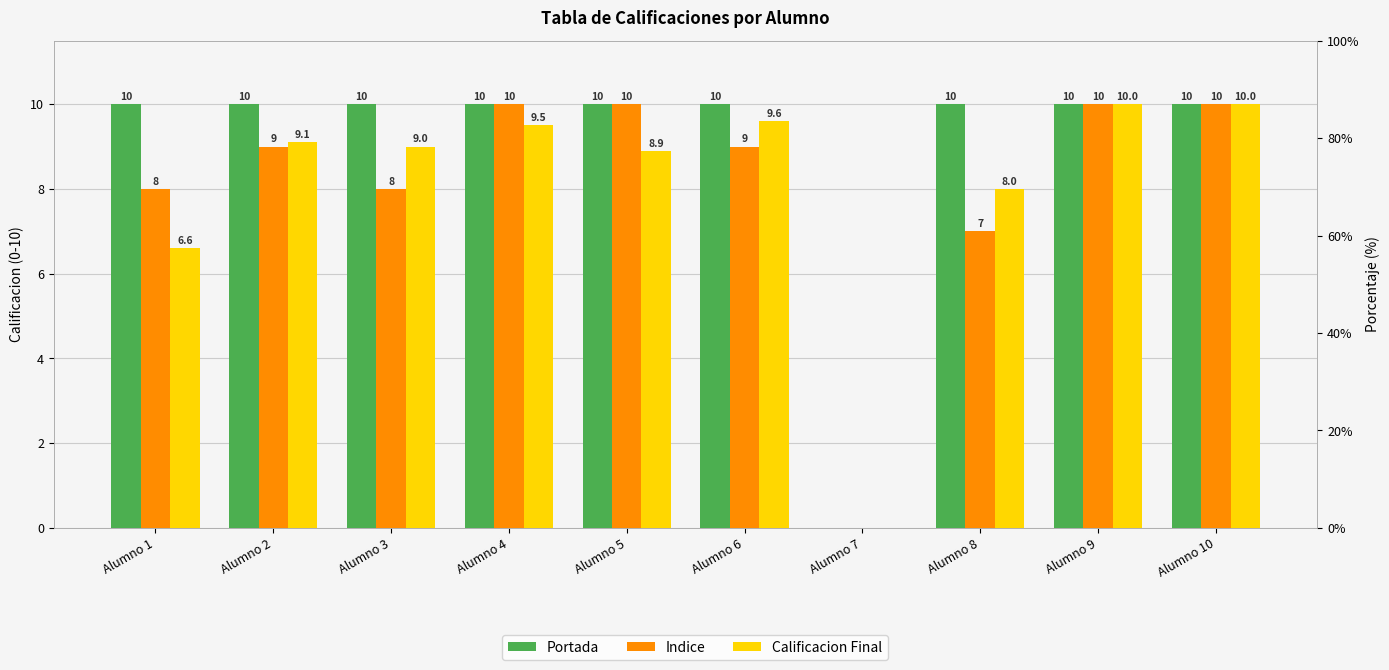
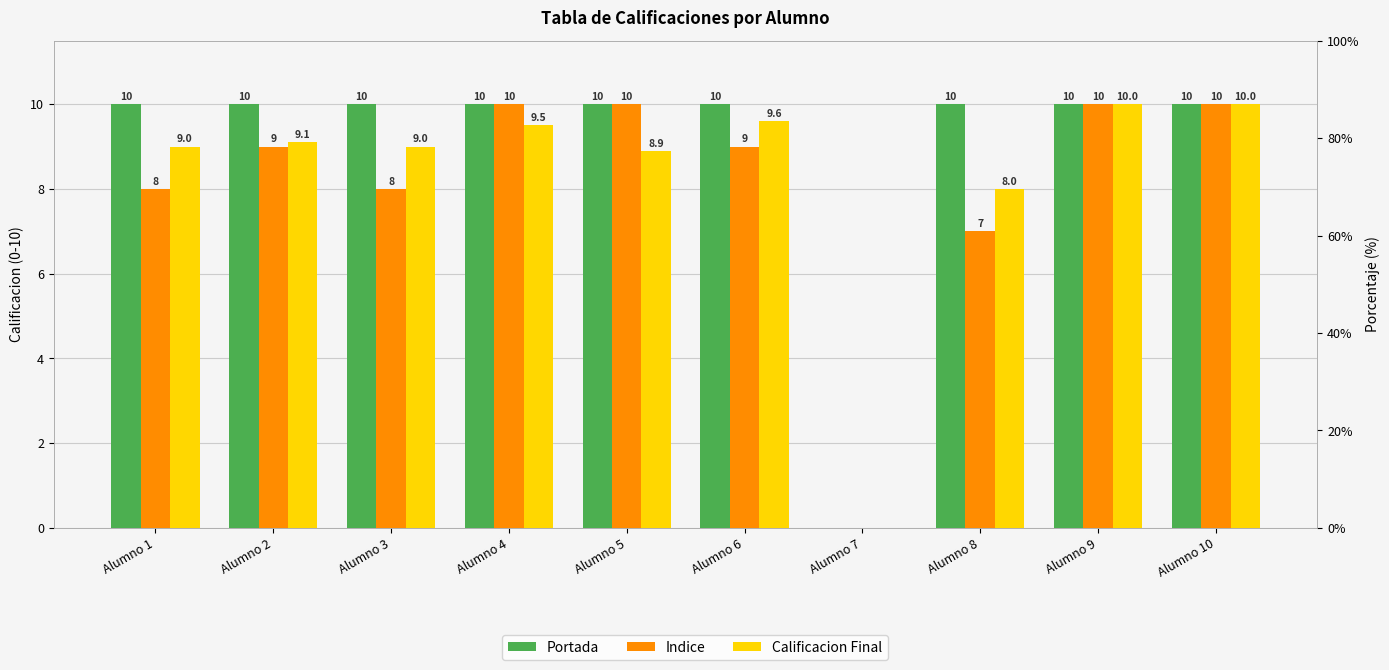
  {
    "Portada": {
      "Alumno 1": 10,
      "Alumno 2": 10,
      "Alumno 3": 10,
      "Alumno 4": 10,
      "Alumno 5": 10,
      "Alumno 6": 10,
      "Alumno 8": 10,
      "Alumno 9": 10,
      "Alumno 10": 10
    },
    "Indice": {
      "Alumno 1": 8,
      "Alumno 2": 9,
      "Alumno 3": 8,
      "Alumno 4": 10,
      "Alumno 5": 10,
      "Alumno 6": 9,
      "Alumno 8": 7,
      "Alumno 9": 10,
      "Alumno 10": 10
    },
    "Calificacion Final": {
-     "Alumno 1": 6.6,
+     "Alumno 1": 9.0,
      "Alumno 2": 9.1,
      "Alumno 3": 9.0,
      "Alumno 4": 9.5,
      "Alumno 5": 8.9,
      "Alumno 6": 9.6,
      "Alumno 8": 8.0,
      "Alumno 9": 10.0,
      "Alumno 10": 10.0
    }
  }
